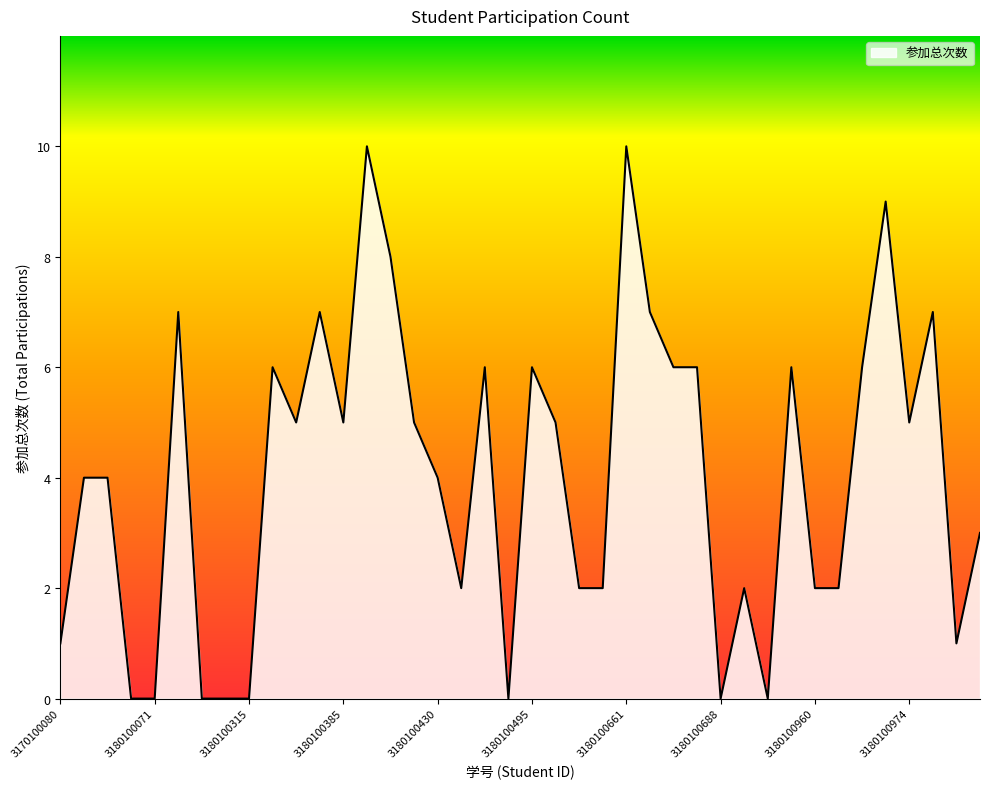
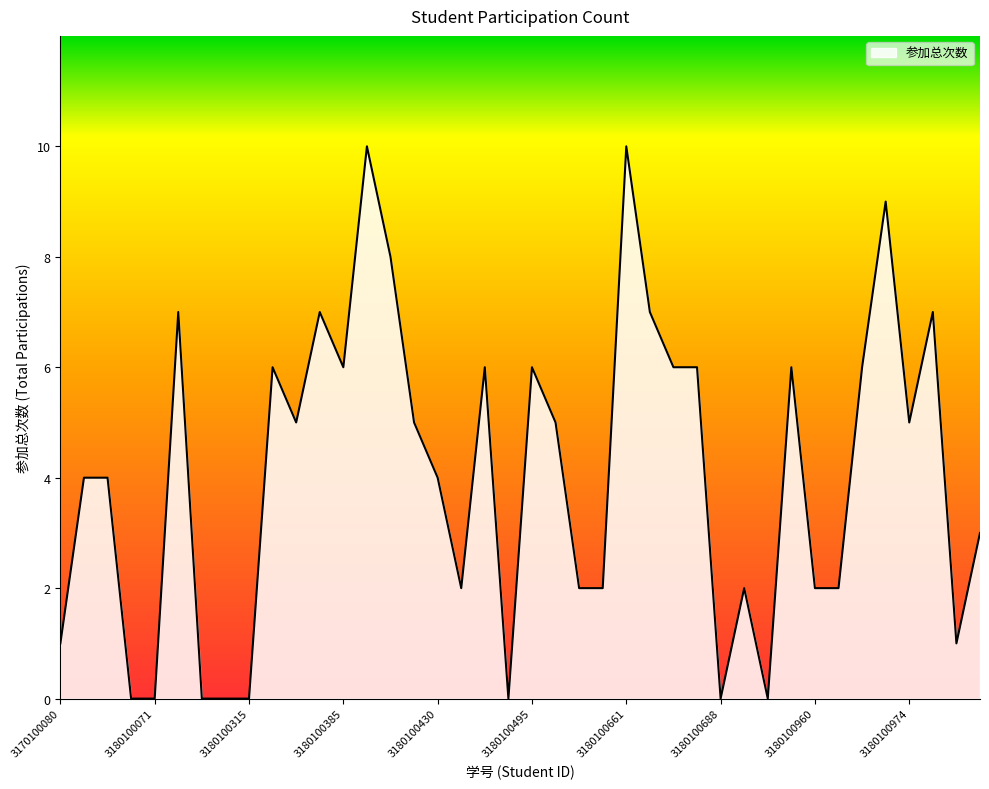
  {
    "3170100080": 1,
    "3180100071": 0,
    "3180100315": 0,
-   "3180100385": 5,
+   "3180100385": 6,
    "3180100430": 4,
    "3180100495": 6,
    "3180100661": 10,
    "3180100688": 0,
    "3180100960": 2,
    "3180100974": 5
  }
